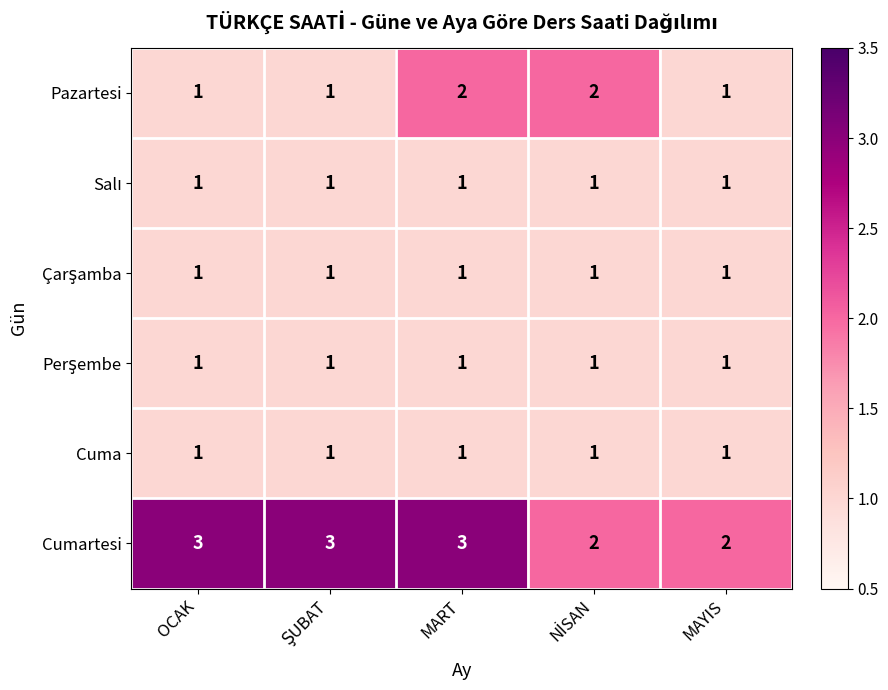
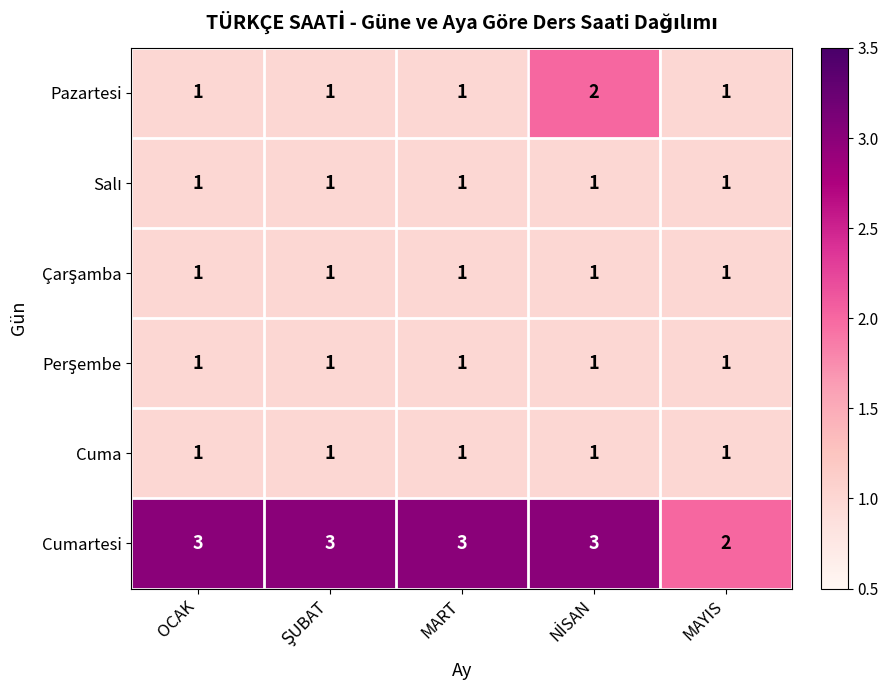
  {
    "Pazartesi": {
      "OCAK": 1,
      "ŞUBAT": 1,
-     "MART": 2,
+     "MART": 1,
      "NİSAN": 2,
      "MAYIS": 1
    },
    "Salı": {
      "OCAK": 1,
      "ŞUBAT": 1,
      "MART": 1,
      "NİSAN": 1,
      "MAYIS": 1
    },
    "Çarşamba": {
      "OCAK": 1,
      "ŞUBAT": 1,
      "MART": 1,
      "NİSAN": 1,
      "MAYIS": 1
    },
    "Perşembe": {
      "OCAK": 1,
      "ŞUBAT": 1,
      "MART": 1,
      "NİSAN": 1,
      "MAYIS": 1
    },
    "Cuma": {
      "OCAK": 1,
      "ŞUBAT": 1,
      "MART": 1,
      "NİSAN": 1,
      "MAYIS": 1
    },
    "Cumartesi": {
      "OCAK": 3,
      "ŞUBAT": 3,
      "MART": 3,
-     "NİSAN": 2,
+     "NİSAN": 3,
      "MAYIS": 2
    }
  }
